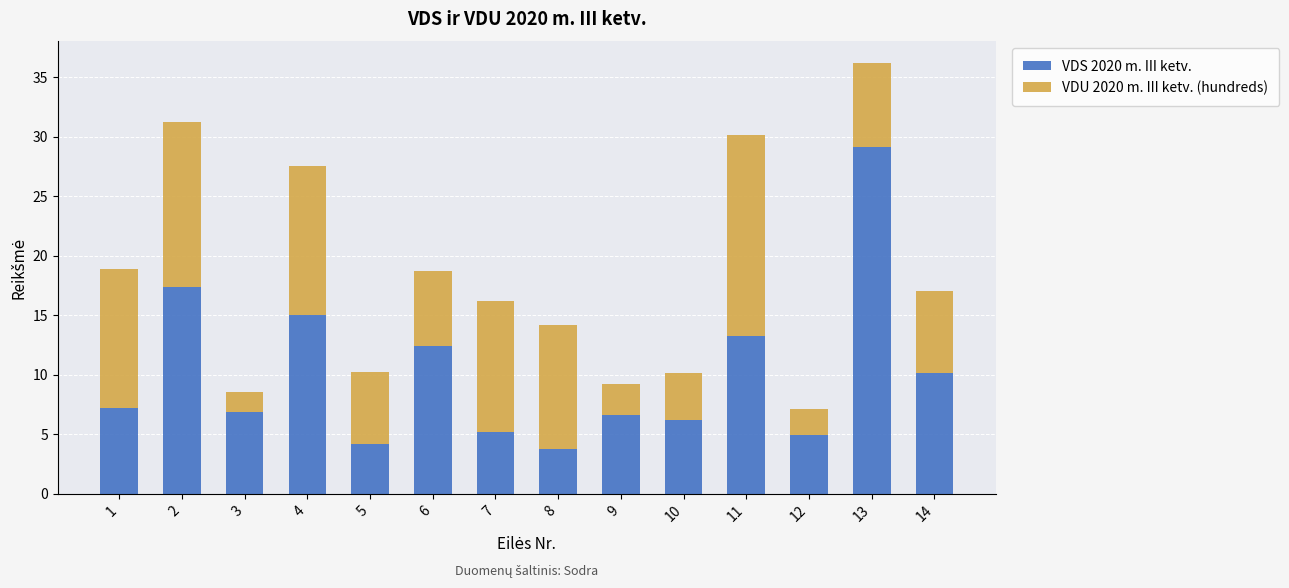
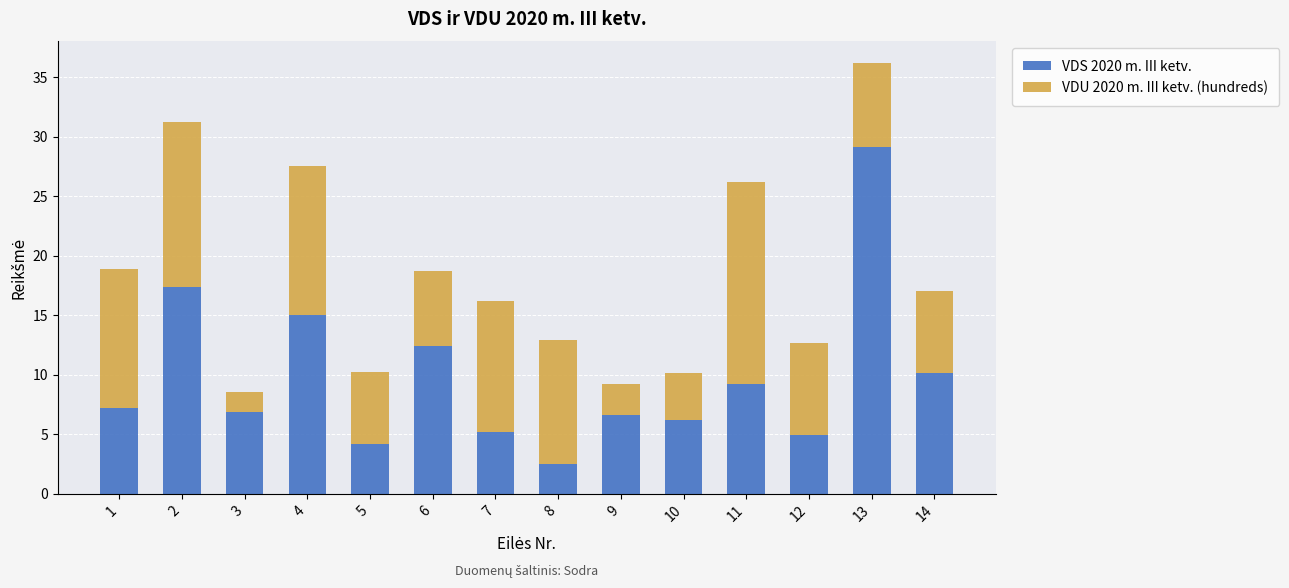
  {
    "VDS 2020 m. III ketv.": {
      "1": 7.2,
      "2": 17.4,
      "3": 6.9,
      "4": 15.0,
      "5": 4.1,
      "6": 12.4,
      "7": 5.2,
-     "8": 3.8,
+     "8": 2.5,
      "9": 6.6,
      "10": 6.2,
-     "11": 13.2,
+     "11": 9.2,
      "12": 4.9,
      "13": 29.1,
      "14": 10.2
    },
    "VDU 2020 m. III ketv. (hundreds)": {
      "1": 11.7,
      "2": 13.9,
      "3": 1.6,
      "4": 12.6,
      "5": 6.1,
      "6": 6.3,
      "7": 11.0,
      "8": 10.4,
      "9": 2.7,
      "10": 3.9,
      "11": 16.9,
-     "12": 2.2,
+     "12": 7.7,
      "13": 7.1,
      "14": 6.9
    }
  }
